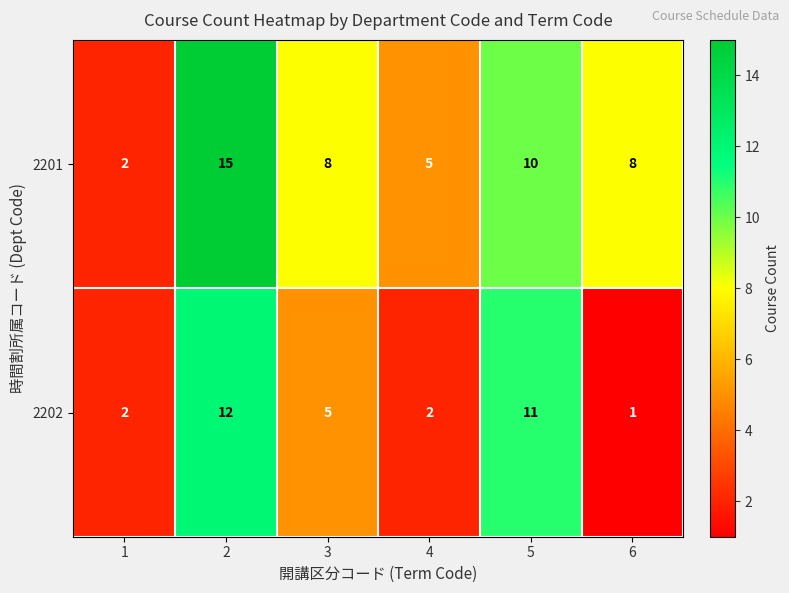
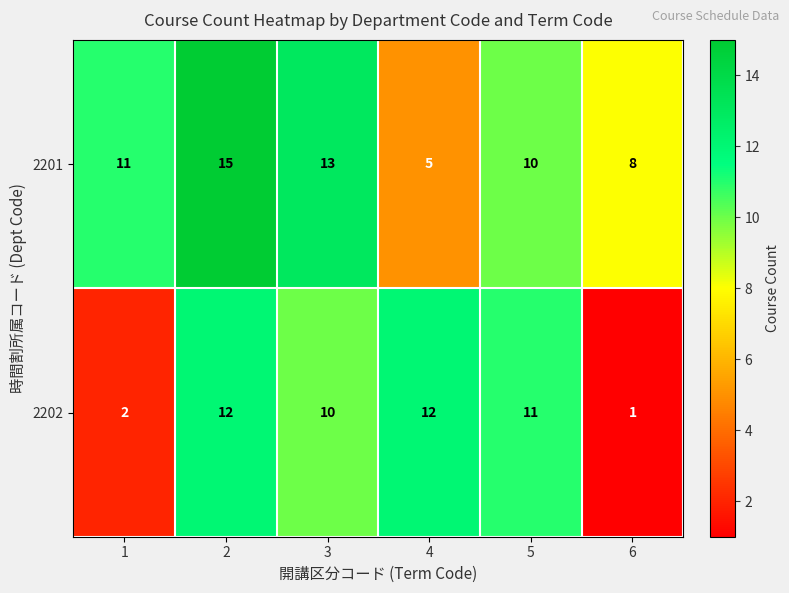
  {
    "2201": {
-     "1": 2,
+     "1": 11,
      "2": 15,
-     "3": 8,
+     "3": 13,
      "4": 5,
      "5": 10,
      "6": 8
    },
    "2202": {
      "1": 2,
      "2": 12,
-     "3": 5,
-     "4": 2,
+     "3": 10,
+     "4": 12,
      "5": 11,
      "6": 1
    }
  }
